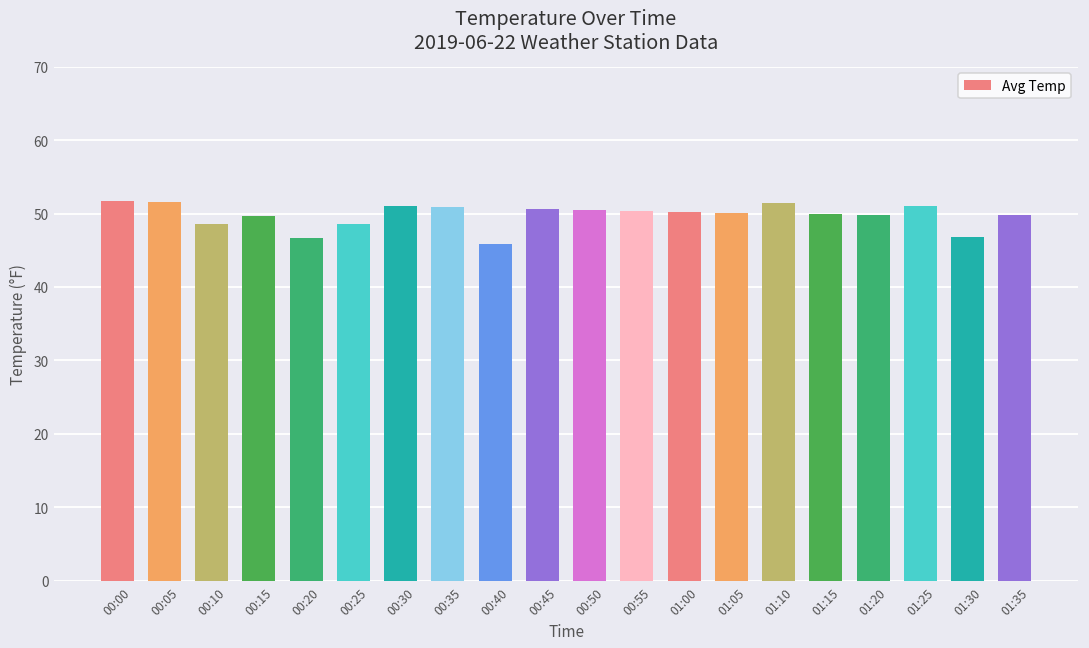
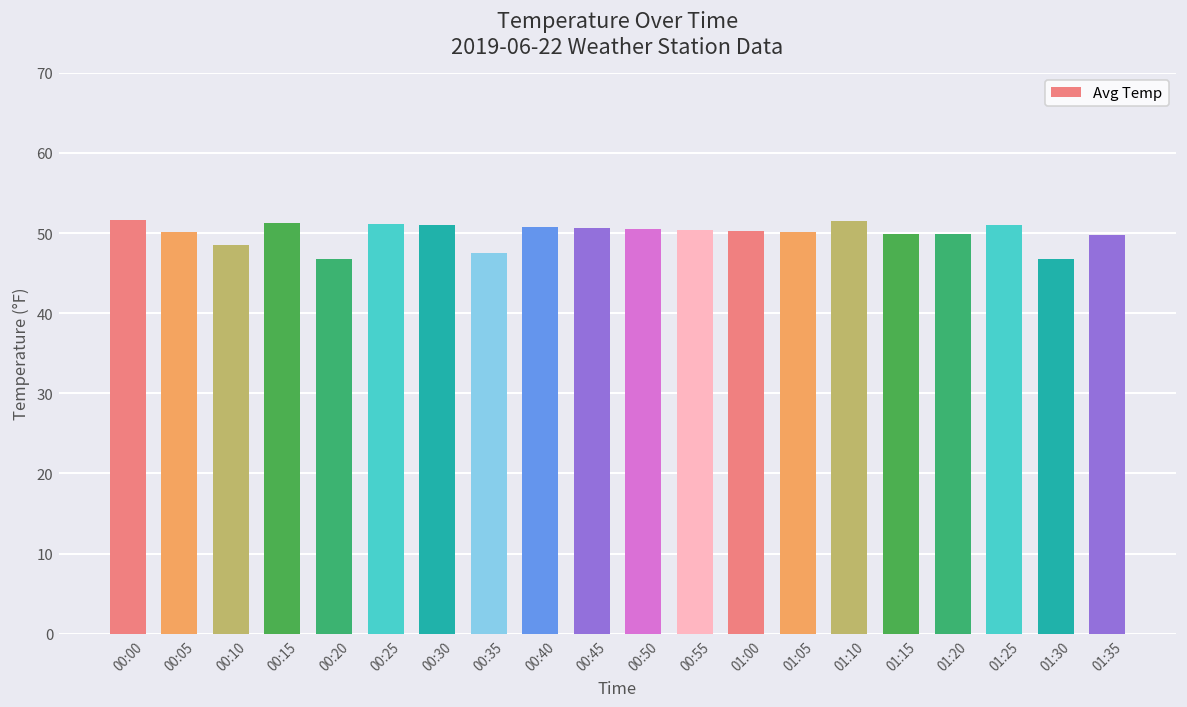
  {
    "00:00": 52,
-   "00:05": 52,
+   "00:05": 50,
    "00:10": 49,
-   "00:15": 50,
+   "00:15": 51,
    "00:20": 47,
-   "00:25": 49,
+   "00:25": 51,
    "00:30": 51,
-   "00:35": 51,
-   "00:40": 46,
+   "00:35": 48,
+   "00:40": 51,
    "00:45": 51,
    "00:50": 50,
    "00:55": 50,
    "01:00": 50,
    "01:05": 50,
    "01:10": 51,
    "01:15": 50,
    "01:20": 50,
    "01:25": 51,
    "01:30": 47,
    "01:35": 50
  }
